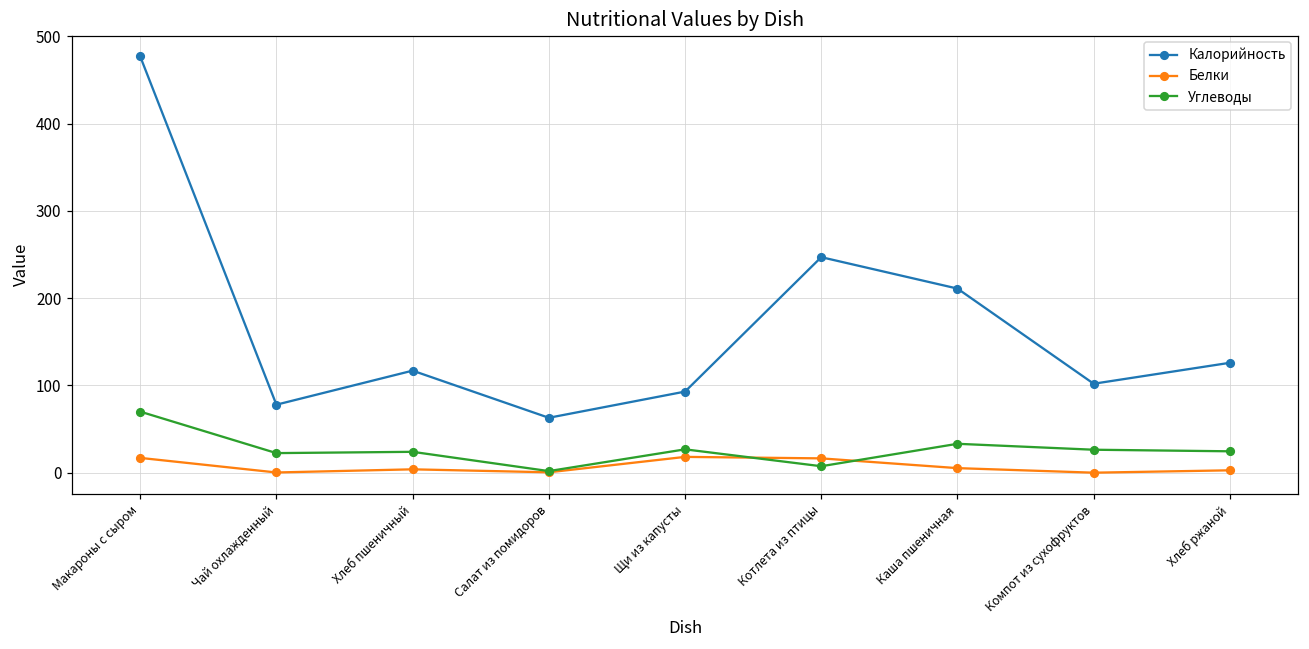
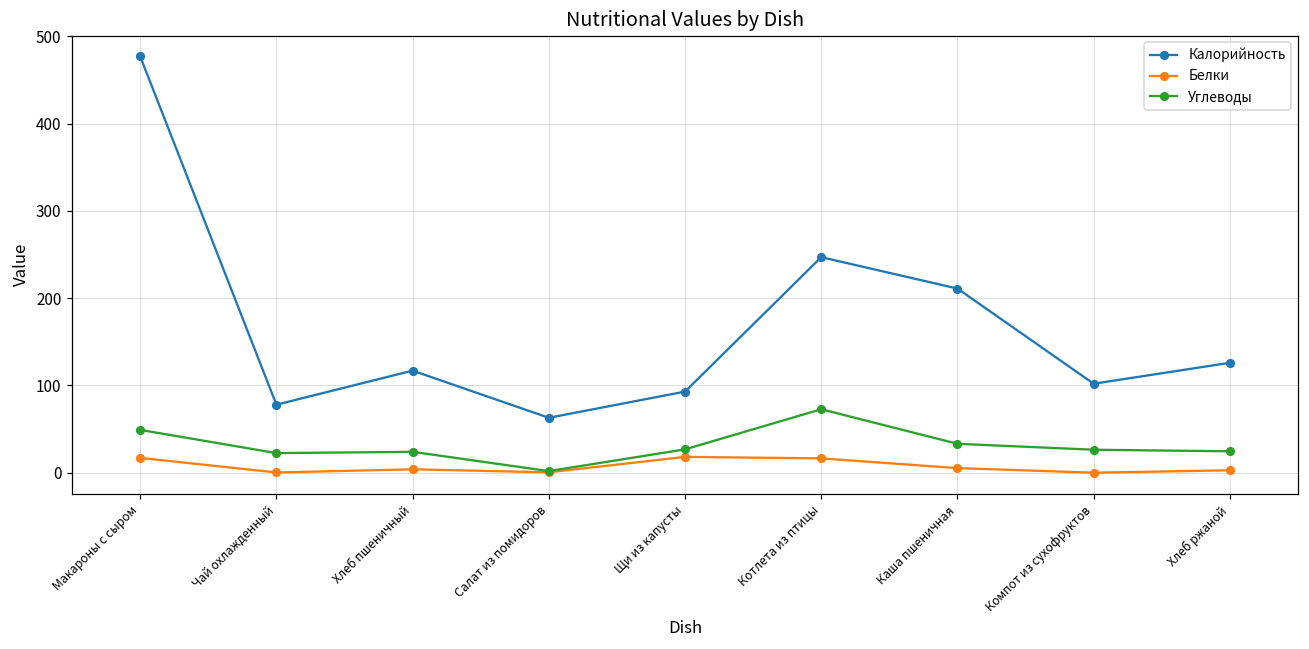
  {
    "Калорийность": {
      "Макароны с сыром": 480,
      "Чай охлажденный": 80,
      "Хлеб пшеничный": 120,
      "Салат из помидоров": 60,
      "Щи из капусты": 90,
      "Котлета из птицы": 250,
      "Каша пшеничная": 210,
      "Компот из сухофруктов": 100,
      "Хлеб ржаной": 130
    },
    "Белки": {
      "Макароны с сыром": 20,
      "Чай охлажденный": 0,
      "Хлеб пшеничный": 0,
      "Щи из капусты": 20,
      "Котлета из птицы": 20,
      "Каша пшеничная": 10,
      "Компот из сухофруктов": 0,
      "Хлеб ржаной": 0
    },
    "Углеводы": {
-     "Макароны с сыром": 70,
+     "Макароны с сыром": 50,
      "Чай охлажденный": 20,
      "Хлеб пшеничный": 20,
      "Щи из капусты": 30,
-     "Котлета из птицы": 10,
+     "Котлета из птицы": 70,
      "Каша пшеничная": 30,
      "Компот из сухофруктов": 30,
      "Хлеб ржаной": 20
    }
  }
